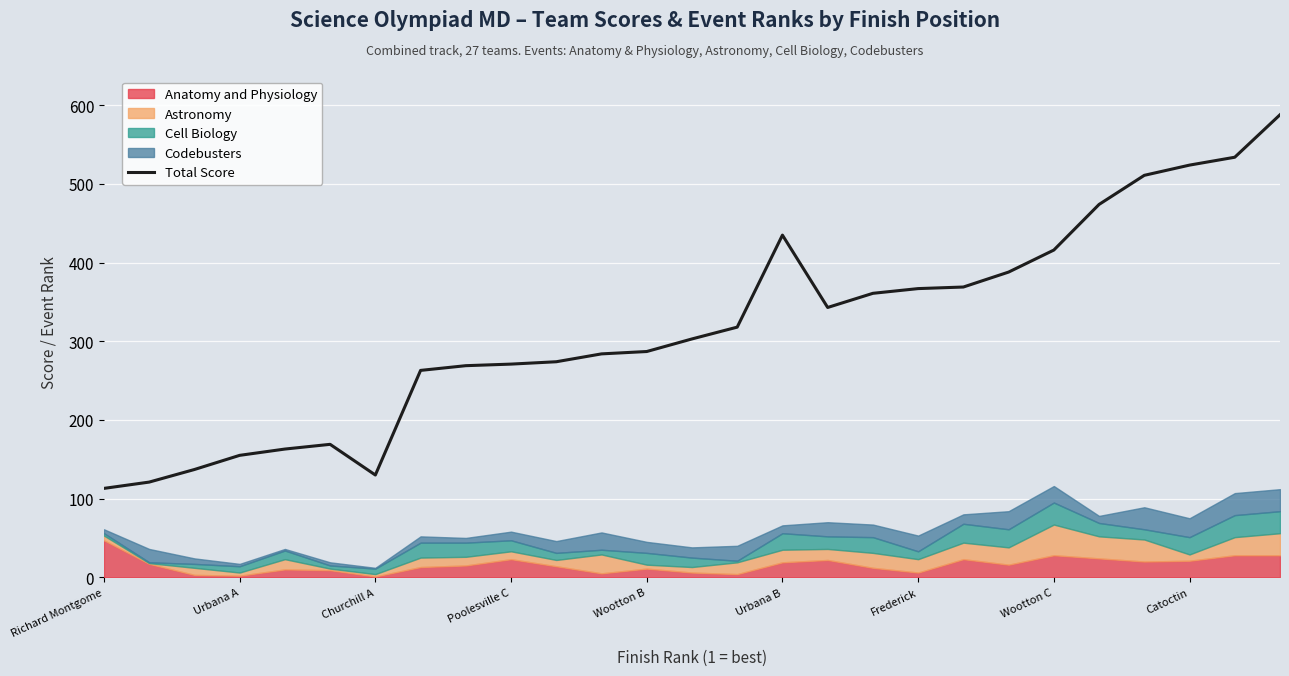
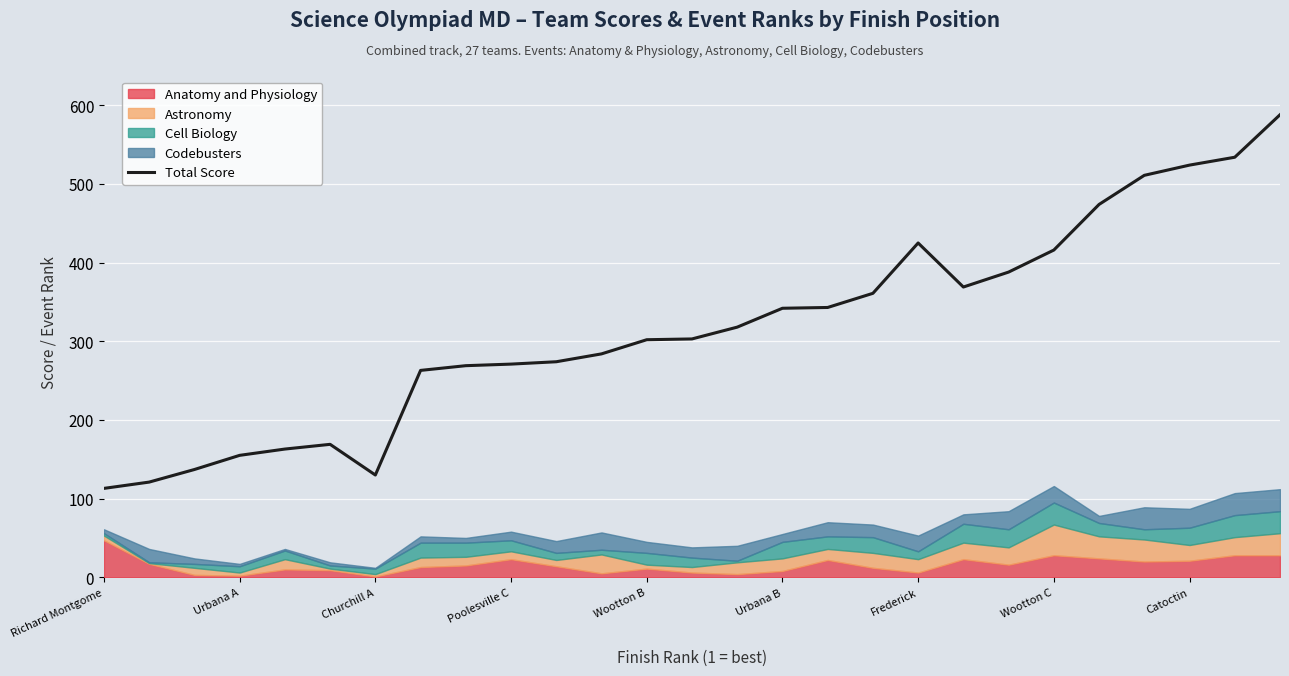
  {
    "Total Score": {
      "Richard Montgome": 110,
      "Urbana A": 160,
      "Churchill A": 130,
      "Poolesville C": 270,
-     "Wootton B": 290,
-     "Urbana B": 440,
-     "Frederick": 370,
+     "Wootton B": 300,
+     "Urbana B": 340,
+     "Frederick": 430,
      "Wootton C": 420,
      "Catoctin": 520
    },
    "Anatomy and Physiology": {
      "Richard Montgome": 50,
      "Poolesville C": 20,
      "Wootton B": 10,
-     "Urbana B": 20,
+     "Urbana B": 10,
      "Frederick": 10,
      "Wootton C": 30,
      "Catoctin": 20
    },
    "Astronomy": {
      "Urbana A": 0,
      "Poolesville C": 10,
      "Wootton B": 10,
      "Urbana B": 20,
      "Frederick": 20,
      "Wootton C": 40,
-     "Catoctin": 10
+     "Catoctin": 20
    }
  }
